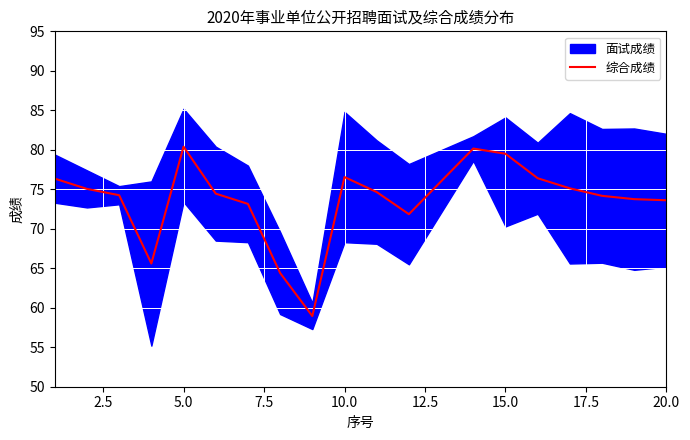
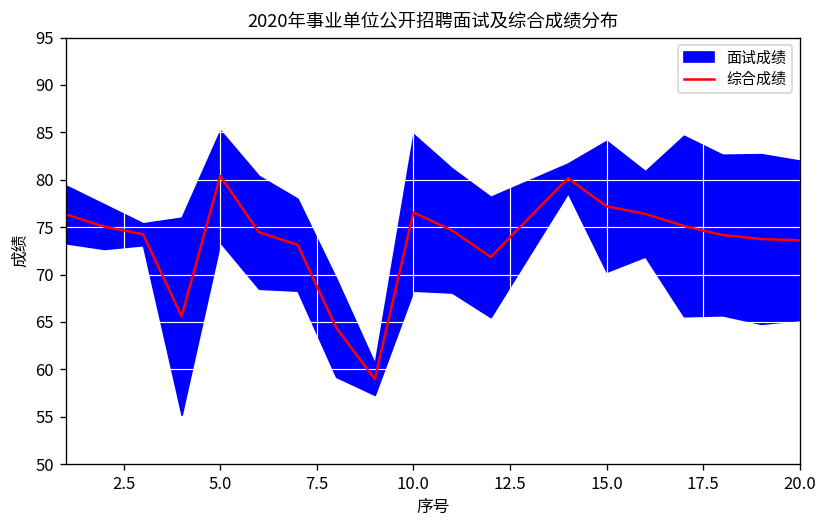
  {
    "综合成绩": {
      "5.0": 80,
      "10.0": 77,
-     "15.0": 80,
+     "15.0": 77,
      "20.0": 74
    }
  }
